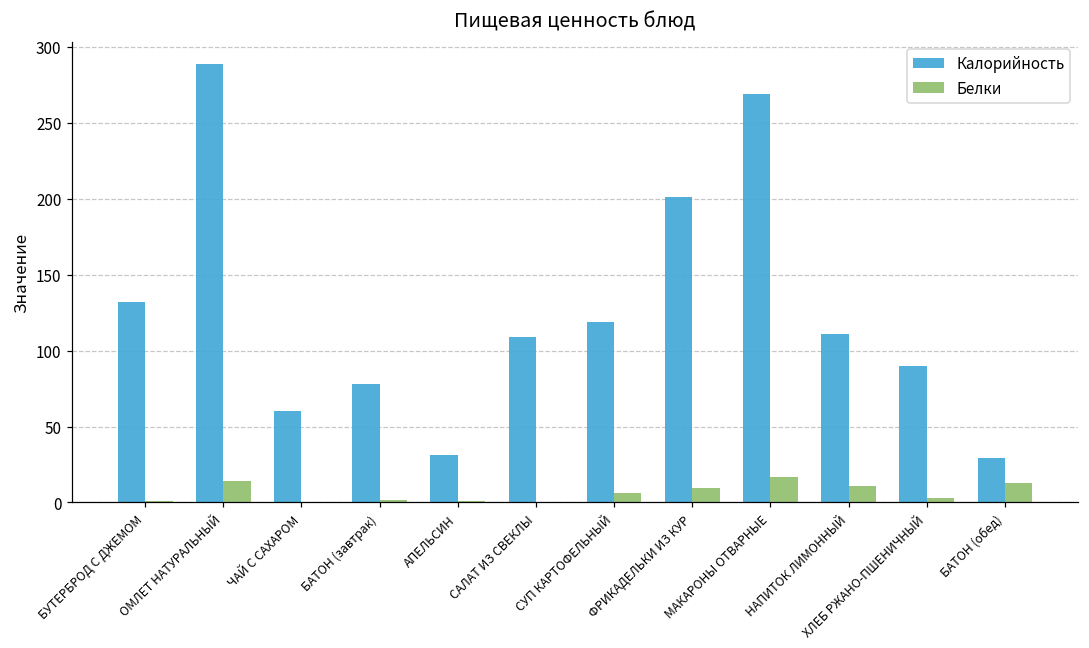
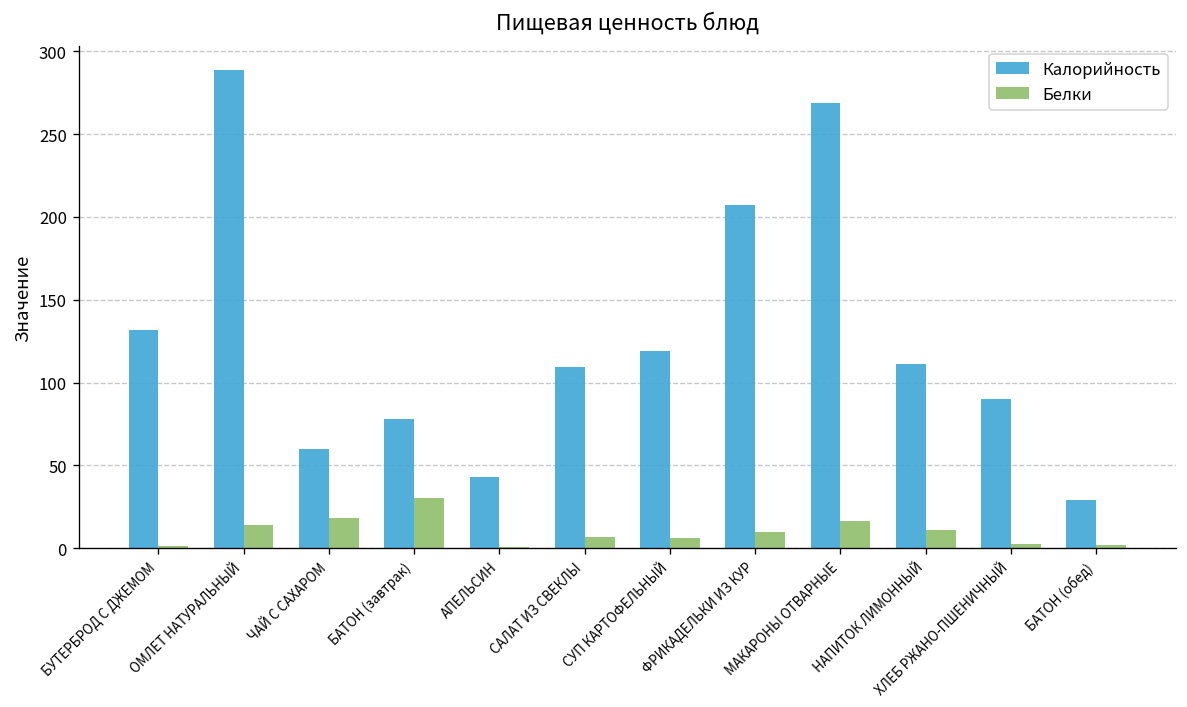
  {
    "Калорийность": {
      "БУТЕРБРОД С ДЖЕМОМ": 132,
      "ОМЛЕТ НАТУРАЛЬНЫЙ": 289,
      "ЧАЙ С САХАРОМ": 60,
      "БАТОН (завтрак)": 78,
-     "АПЕЛЬСИН": 31,
+     "АПЕЛЬСИН": 43,
      "САЛАТ ИЗ СВЕКЛЫ": 109,
      "СУП КАРТОФЕЛЬНЫЙ": 119,
-     "ФРИКАДЕЛЬКИ ИЗ КУР": 201,
+     "ФРИКАДЕЛЬКИ ИЗ КУР": 207,
      "МАКАРОНЫ ОТВАРНЫЕ": 269,
      "НАПИТОК ЛИМОННЫЙ": 111,
      "ХЛЕБ РЖАНО-ПШЕНИЧНЫЙ": 90,
      "БАТОН (обед)": 29
    },
    "Белки": {
      "ОМЛЕТ НАТУРАЛЬНЫЙ": 14,
-     "ЧАЙ С САХАРОМ": 0,
-     "БАТОН (завтрак)": 2,
-     "САЛАТ ИЗ СВЕКЛЫ": 1,
+     "ЧАЙ С САХАРОМ": 18,
+     "БАТОН (завтрак)": 30,
+     "САЛАТ ИЗ СВЕКЛЫ": 7,
      "СУП КАРТОФЕЛЬНЫЙ": 6,
      "ФРИКАДЕЛЬКИ ИЗ КУР": 10,
      "МАКАРОНЫ ОТВАРНЫЕ": 17,
      "НАПИТОК ЛИМОННЫЙ": 11,
      "ХЛЕБ РЖАНО-ПШЕНИЧНЫЙ": 3,
-     "БАТОН (обед)": 13
+     "БАТОН (обед)": 2
    }
  }
